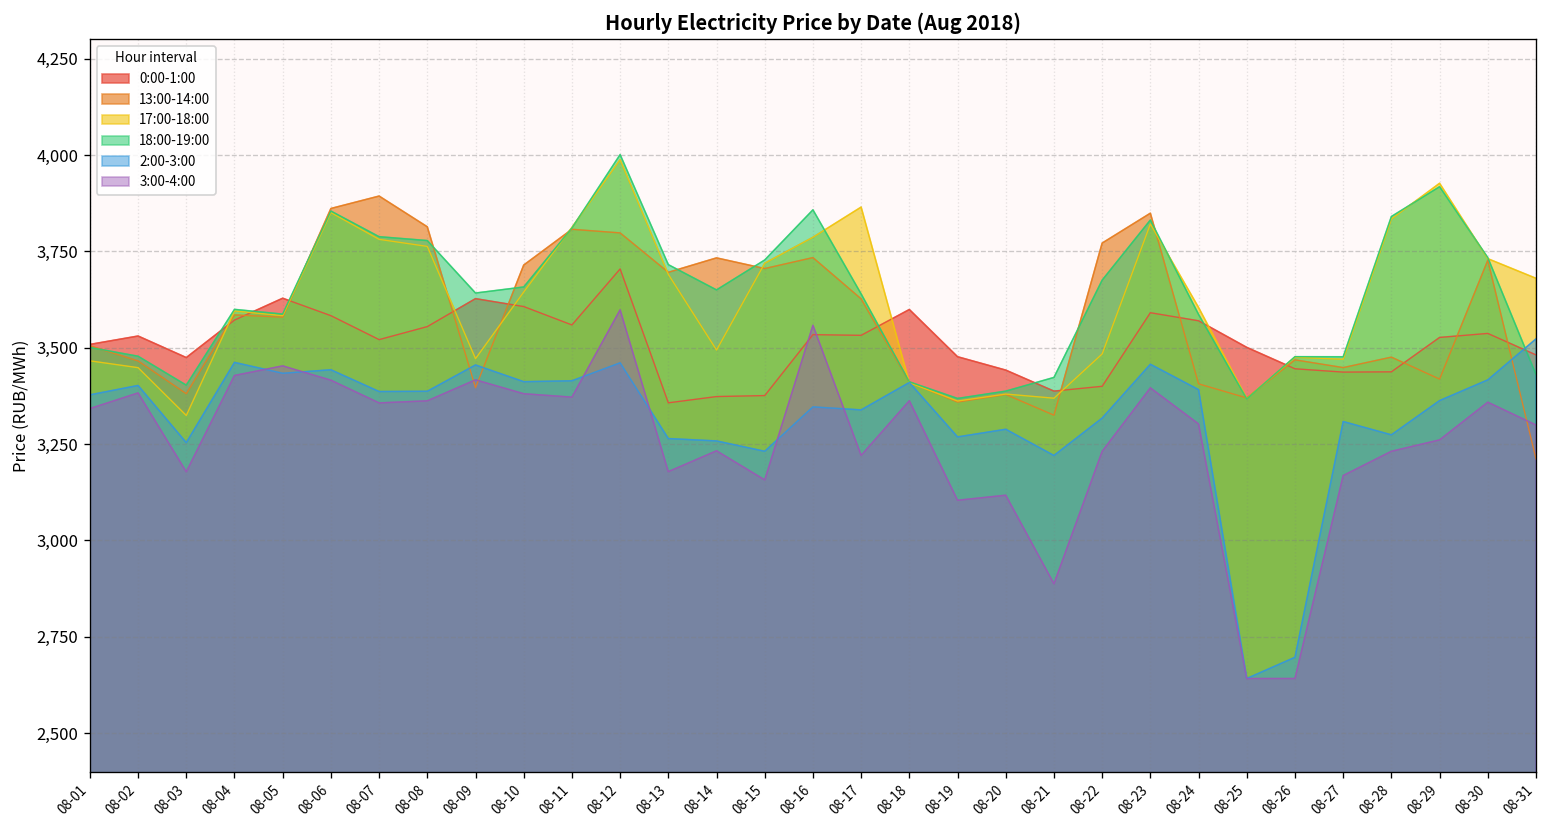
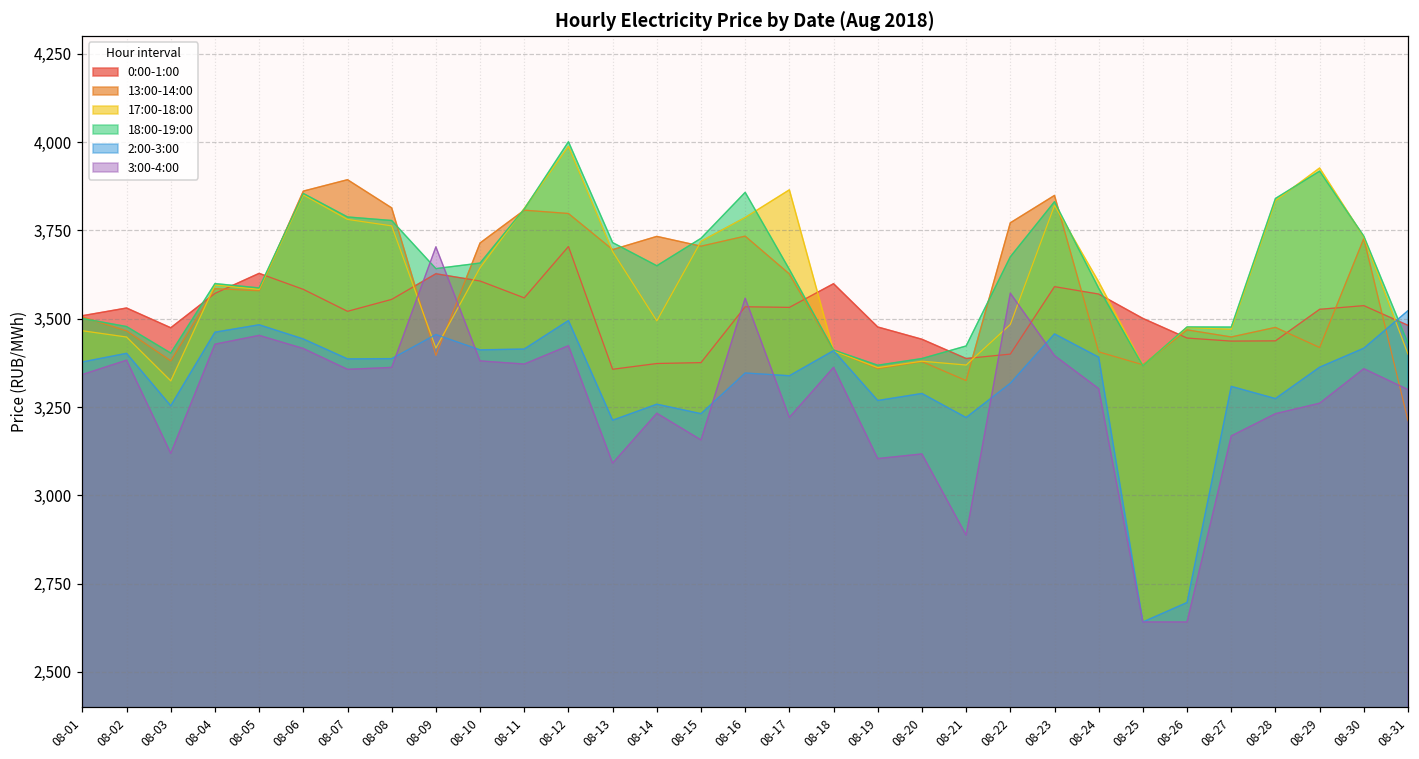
  {
    "17:00-18:00": {
      "08-01": "3,470",
      "08-02": "3,450",
      "08-03": "3,320",
      "08-08": "3,760",
-     "08-09": "3,470",
+     "08-09": "3,420",
      "08-10": "3,640",
      "08-12": "3,990",
      "08-14": "3,490",
      "08-15": "3,720",
      "08-16": "3,790",
      "08-17": "3,860",
      "08-21": "3,370",
      "08-22": "3,480",
      "08-23": "3,820",
      "08-24": "3,600",
      "08-29": "3,930",
-     "08-31": "3,680"
+     "08-31": "3,400"
    },
    "18:00-19:00": {
      "08-02": "3,480",
      "08-03": "3,400",
      "08-08": "3,780",
      "08-09": "3,640",
      "08-10": "3,660",
      "08-12": "4,000",
      "08-13": "3,720",
      "08-14": "3,650",
      "08-15": "3,730",
      "08-16": "3,860",
      "08-17": "3,640",
      "08-21": "3,420",
      "08-22": "3,680",
      "08-23": "3,830",
      "08-24": "3,590",
      "08-29": "3,920",
      "08-31": "3,430"
    },
    "2:00-3:00": {
      "08-01": "3,380",
      "08-02": "3,400",
      "08-03": "3,250",
      "08-04": "3,460",
-     "08-05": "3,430",
+     "08-05": "3,480",
      "08-06": "3,440",
      "08-07": "3,390",
      "08-08": "3,390",
      "08-09": "3,460",
      "08-10": "3,410",
      "08-11": "3,410",
-     "08-12": "3,460",
-     "08-13": "3,260",
+     "08-12": "3,490",
+     "08-13": "3,210",
      "08-14": "3,260",
      "08-15": "3,230",
      "08-16": "3,350",
      "08-17": "3,340",
      "08-19": "3,270",
      "08-20": "3,290",
      "08-21": "3,220",
      "08-22": "3,320",
      "08-23": "3,460",
      "08-24": "3,390",
      "08-26": "2,700",
      "08-27": "3,310",
      "08-28": "3,270",
      "08-29": "3,360",
      "08-30": "3,420",
      "08-31": "3,520"
    },
    "3:00-4:00": {
      "08-01": "3,340",
      "08-02": "3,380",
-     "08-03": "3,180",
+     "08-03": "3,120",
      "08-04": "3,430",
      "08-05": "3,450",
      "08-06": "3,420",
      "08-07": "3,360",
      "08-08": "3,360",
-     "08-09": "3,420",
+     "08-09": "3,700",
      "08-10": "3,380",
      "08-11": "3,370",
-     "08-12": "3,600",
-     "08-13": "3,180",
+     "08-12": "3,420",
+     "08-13": "3,090",
      "08-14": "3,230",
      "08-15": "3,160",
      "08-16": "3,560",
      "08-17": "3,220",
      "08-18": "3,360",
      "08-19": "3,100",
      "08-20": "3,120",
      "08-21": "2,890",
-     "08-22": "3,230",
+     "08-22": "3,570",
      "08-23": "3,400",
      "08-24": "3,300",
      "08-26": "2,640",
      "08-27": "3,170",
      "08-28": "3,230",
      "08-29": "3,260",
      "08-30": "3,360",
      "08-31": "3,300"
    }
  }
